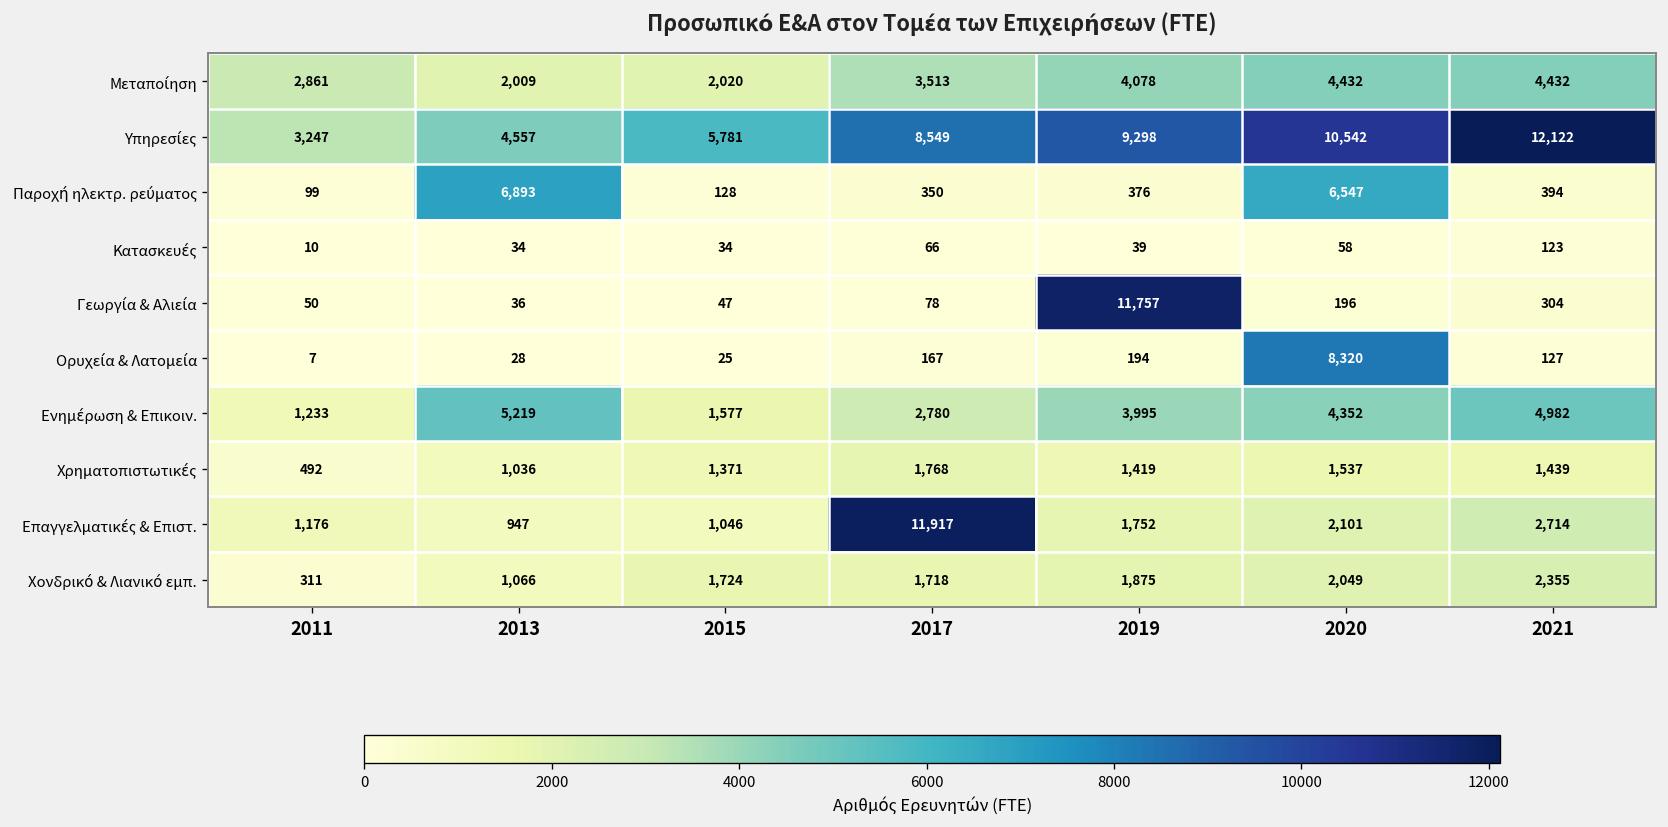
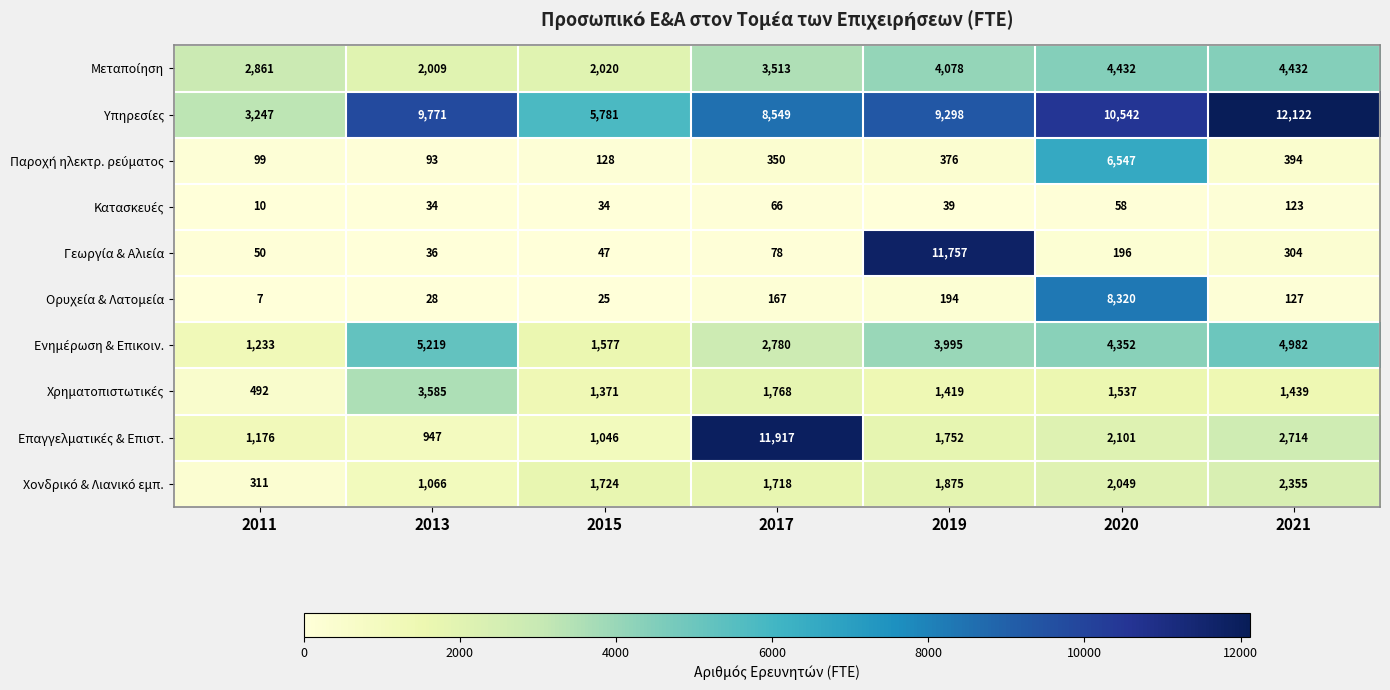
  {
    "Μεταποίηση": {
      "2011": "2,861",
      "2013": "2,009",
      "2015": "2,020",
      "2017": "3,513",
      "2019": "4,078",
      "2020": "4,432",
      "2021": "4,432"
    },
    "Υπηρεσίες": {
      "2011": "3,247",
-     "2013": "4,557",
+     "2013": "9,771",
      "2015": "5,781",
      "2017": "8,549",
      "2019": "9,298",
      "2020": "10,542",
      "2021": "12,122"
    },
    "Παροχή ηλεκτρ. ρεύματος": {
      "2011": "99",
-     "2013": "6,893",
+     "2013": "93",
      "2015": "128",
      "2017": "350",
      "2019": "376",
      "2020": "6,547",
      "2021": "394"
    },
    "Κατασκευές": {
      "2011": "10",
      "2013": "34",
      "2015": "34",
      "2017": "66",
      "2019": "39",
      "2020": "58",
      "2021": "123"
    },
    "Γεωργία & Αλιεία": {
      "2011": "50",
      "2013": "36",
      "2015": "47",
      "2017": "78",
      "2019": "11,757",
      "2020": "196",
      "2021": "304"
    },
    "Ορυχεία & Λατομεία": {
      "2011": "7",
      "2013": "28",
      "2015": "25",
      "2017": "167",
      "2019": "194",
      "2020": "8,320",
      "2021": "127"
    },
    "Ενημέρωση & Επικοιν.": {
      "2011": "1,233",
      "2013": "5,219",
      "2015": "1,577",
      "2017": "2,780",
      "2019": "3,995",
      "2020": "4,352",
      "2021": "4,982"
    },
    "Χρηματοπιστωτικές": {
      "2011": "492",
-     "2013": "1,036",
+     "2013": "3,585",
      "2015": "1,371",
      "2017": "1,768",
      "2019": "1,419",
      "2020": "1,537",
      "2021": "1,439"
    },
    "Επαγγελματικές & Επιστ.": {
      "2011": "1,176",
      "2013": "947",
      "2015": "1,046",
      "2017": "11,917",
      "2019": "1,752",
      "2020": "2,101",
      "2021": "2,714"
    },
    "Χονδρικό & Λιανικό εμπ.": {
      "2011": "311",
      "2013": "1,066",
      "2015": "1,724",
      "2017": "1,718",
      "2019": "1,875",
      "2020": "2,049",
      "2021": "2,355"
    }
  }
